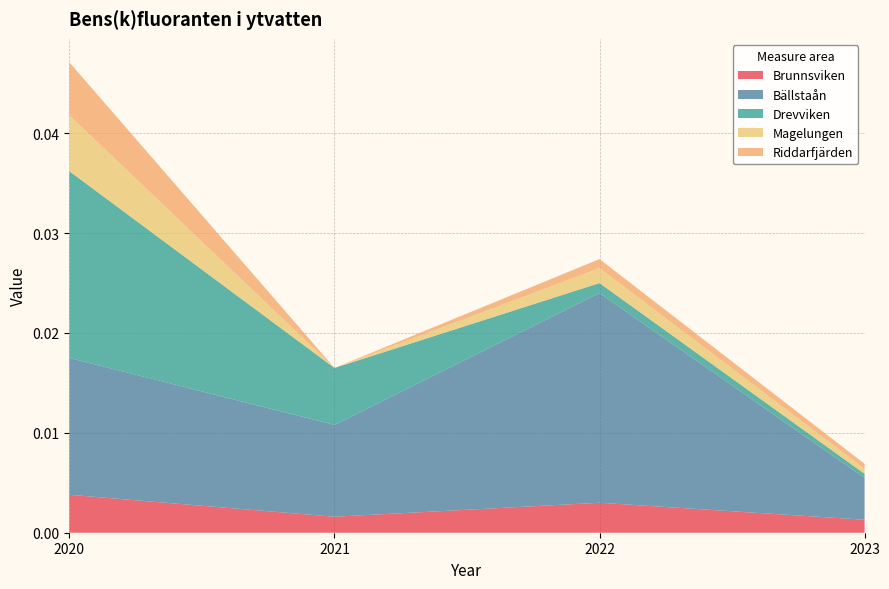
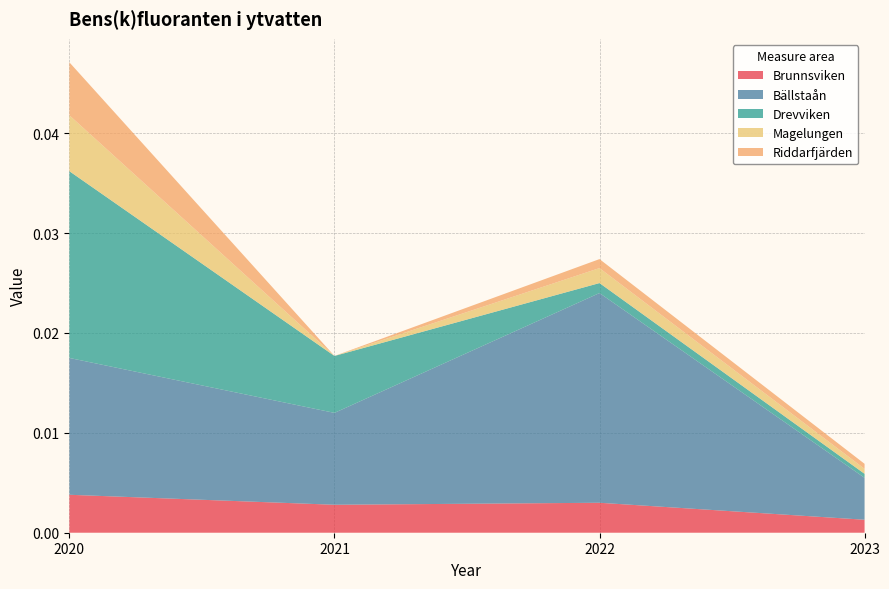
  {
    "Brunnsviken": {
      "2020": 0.004,
-     "2021": 0.002,
+     "2021": 0.003,
      "2022": 0.003,
      "2023": 0.001
    }
  }
